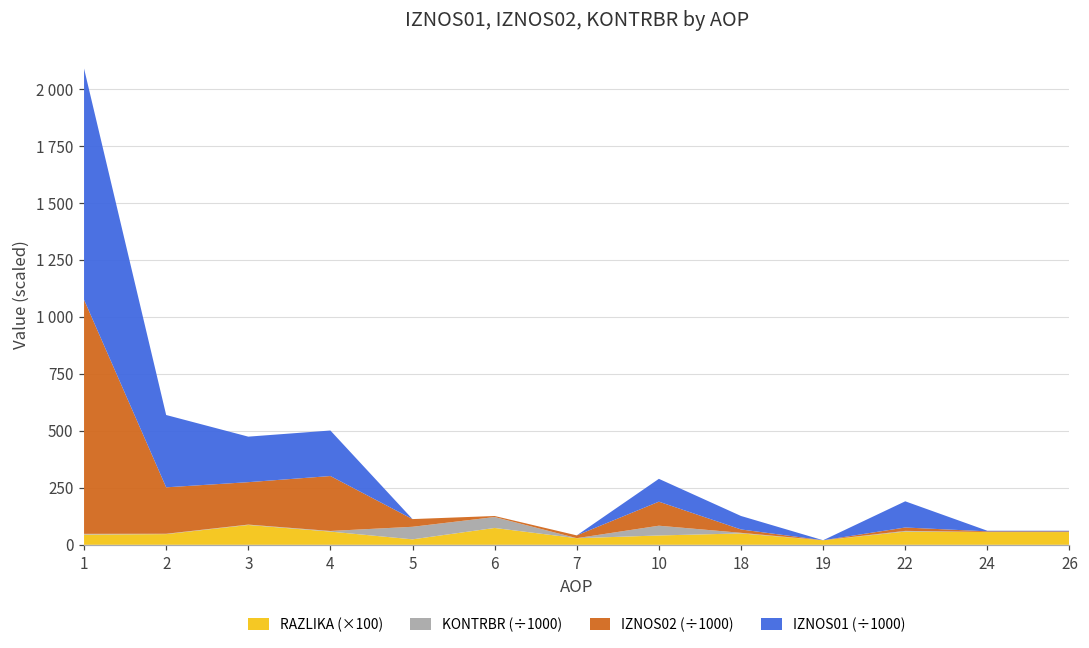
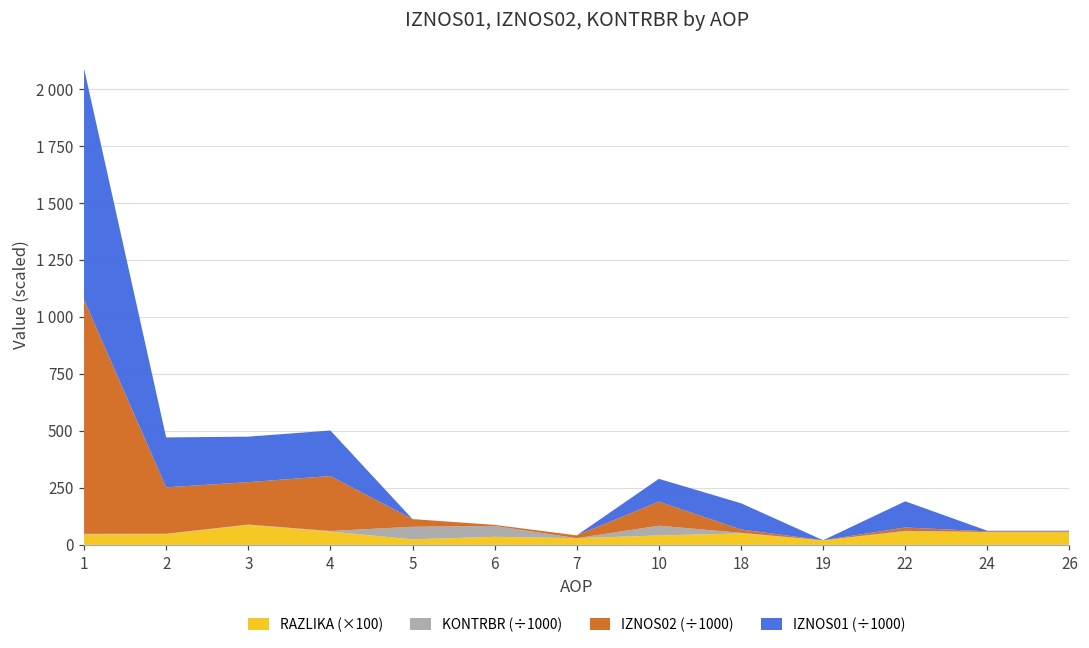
  {
    "RAZLIKA (×100)": {
      "5": 20,
-     "6": 70,
+     "6": 40,
      "10": 40
    },
    "KONTRBR (÷1000)": {
      "5": 60,
      "10": 40
    },
    "IZNOS02 (÷1000)": {
      "1": 1030,
      "2": 200,
      "3": 190,
      "4": 240,
      "10": 110,
      "18": 10,
      "22": 10
    },
    "IZNOS01 (÷1000)": {
      "1": 1010,
-     "2": 320,
+     "2": 220,
      "3": 200,
      "4": 200,
      "10": 100,
-     "18": 60,
+     "18": 110,
      "22": 110
    }
  }
